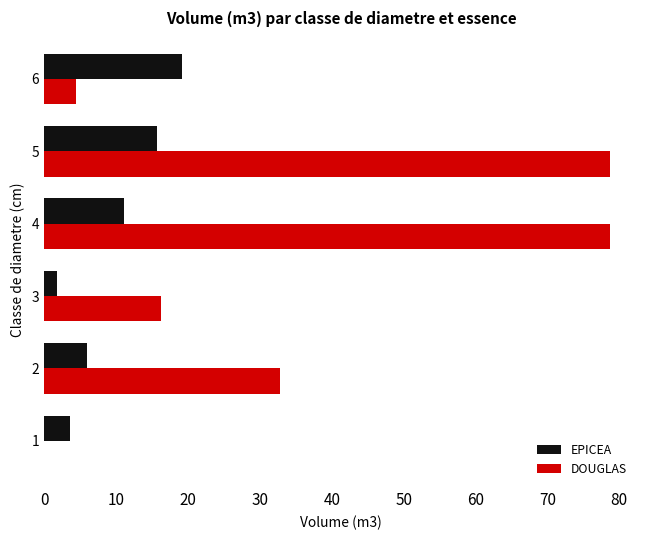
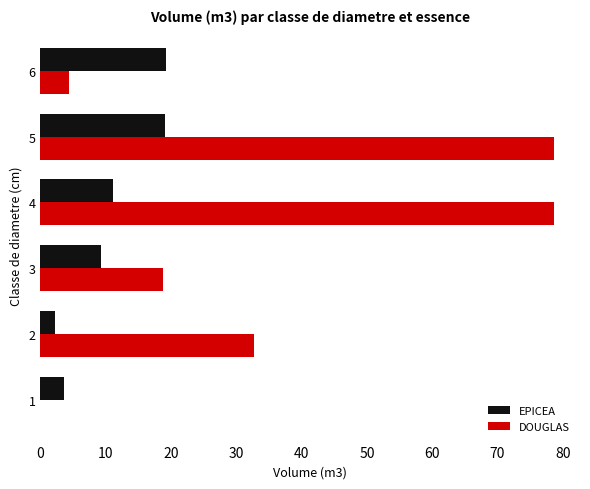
  {
    "EPICEA": {
      "6": 19,
-     "5": 16,
+     "5": 19,
      "4": 11,
-     "3": 2,
-     "2": 6,
+     "3": 9,
+     "2": 2,
      "1": 4
    },
    "DOUGLAS": {
      "6": 4,
      "5": 79,
      "4": 79,
-     "3": 16,
+     "3": 19,
      "2": 33,
      "1": 0
    }
  }
